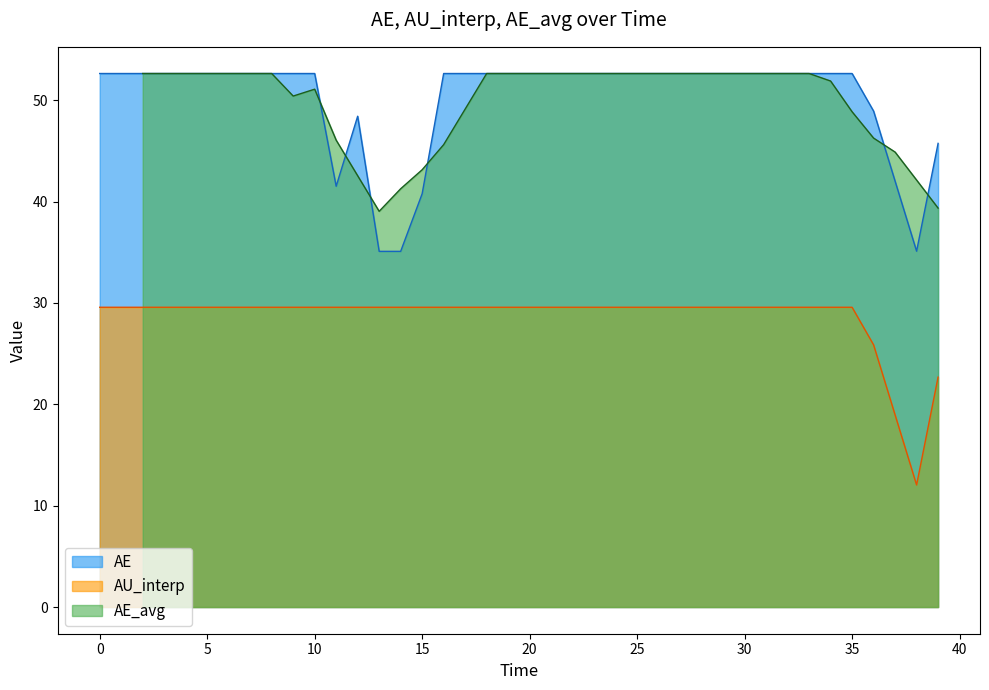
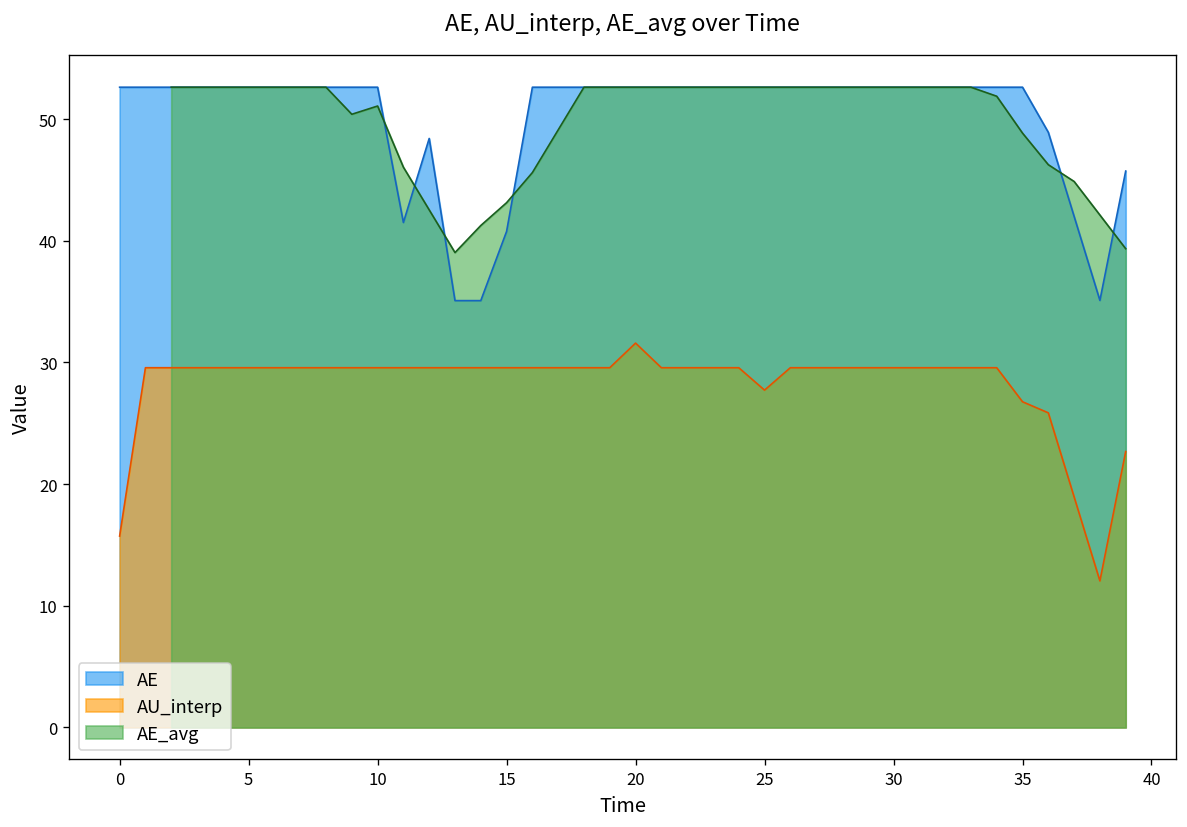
  {
    "AE": {
      "0": 52.6,
      "10": 52.6,
      "15": 40.8,
      "35": 52.6
    },
    "AU_interp": {
-     "0": 29.6,
+     "0": 15.7,
      "5": 29.6,
      "10": 29.6,
      "15": 29.6,
-     "20": 29.6,
-     "25": 29.6,
+     "20": 31.6,
+     "25": 27.7,
      "30": 29.6,
-     "35": 29.6
+     "35": 26.8
    },
    "AE_avg": {
      "10": 51.1,
      "15": 43.1,
      "35": 48.9
    }
  }
